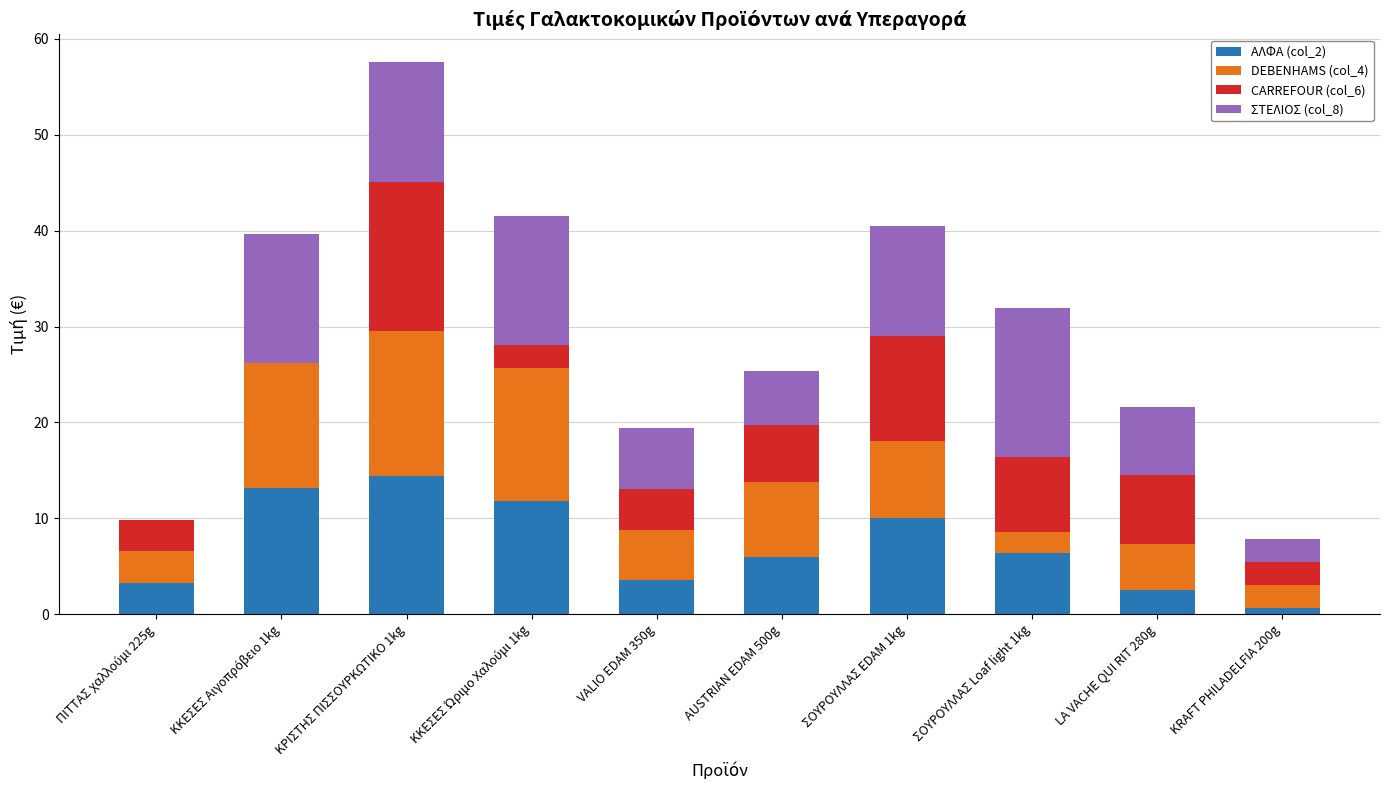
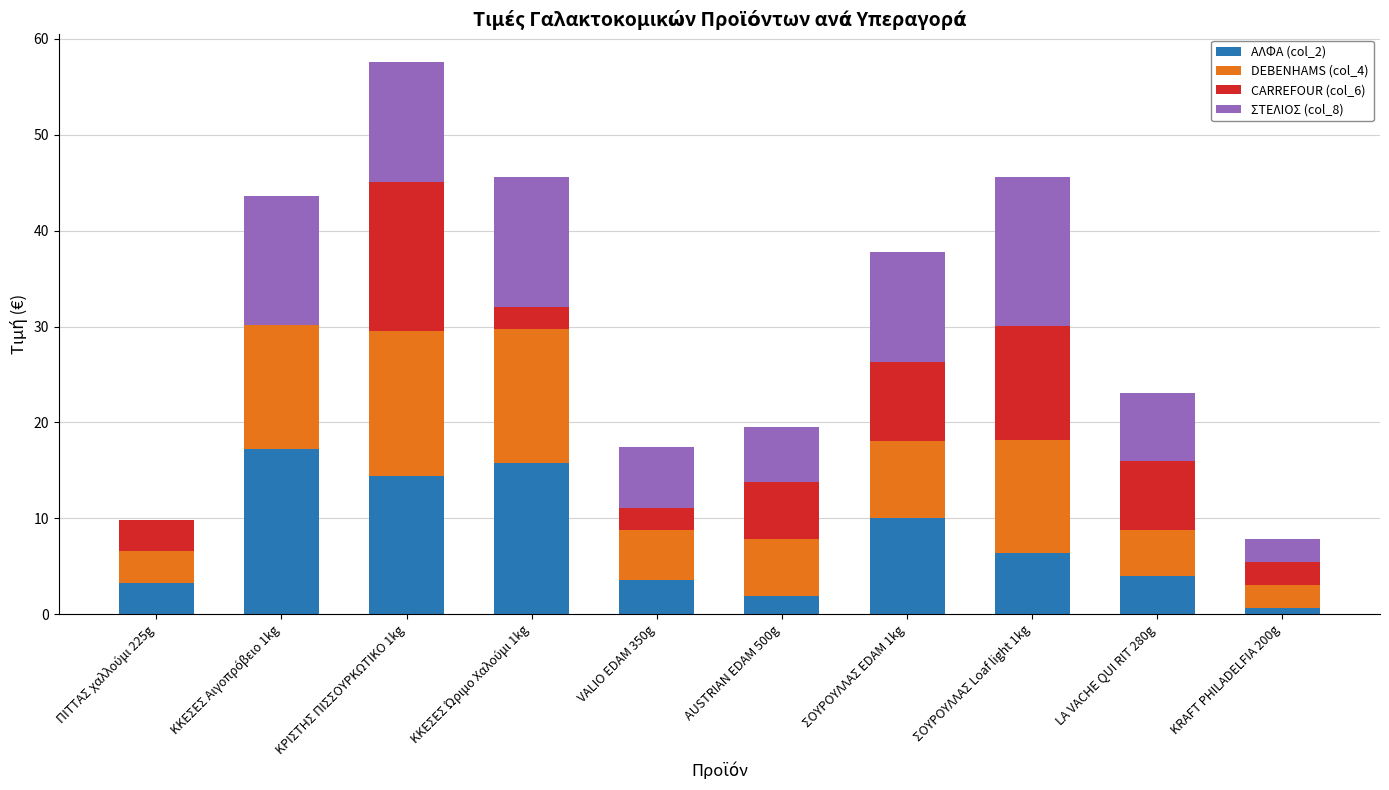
  {
    "ΑΛΦΑ (col_2)": {
      "ΠΙΤΤΑΣ χαλλούμι 225g": 3,
-     "ΚΚΕΣΕΣ Αιγοπρόβειο 1kg": 13,
+     "ΚΚΕΣΕΣ Αιγοπρόβειο 1kg": 17,
      "ΚΡΙΣΤΗΣ ΠΙΣΣΟΥΡΚΩΤΙΚΟ 1kg": 14,
-     "ΚΚΕΣΕΣ Ώριμο Χαλούμι 1kg": 12,
+     "ΚΚΕΣΕΣ Ώριμο Χαλούμι 1kg": 16,
      "VALIO EDAM 350g": 4,
-     "AUSTRIAN EDAM 500g": 6,
+     "AUSTRIAN EDAM 500g": 2,
      "ΣΟΥΡΟΥΛΛΑΣ EDAM 1kg": 10,
      "ΣΟΥΡΟΥΛΛΑΣ Loaf light 1kg": 6,
-     "LA VACHE QUI RIT 280g": 3,
+     "LA VACHE QUI RIT 280g": 4,
      "KRAFT PHILADELFIA 200g": 1
    },
    "DEBENHAMS (col_4)": {
      "ΠΙΤΤΑΣ χαλλούμι 225g": 3,
      "ΚΚΕΣΕΣ Αιγοπρόβειο 1kg": 13,
      "ΚΡΙΣΤΗΣ ΠΙΣΣΟΥΡΚΩΤΙΚΟ 1kg": 15,
      "ΚΚΕΣΕΣ Ώριμο Χαλούμι 1kg": 14,
      "VALIO EDAM 350g": 5,
-     "AUSTRIAN EDAM 500g": 8,
+     "AUSTRIAN EDAM 500g": 6,
      "ΣΟΥΡΟΥΛΛΑΣ EDAM 1kg": 8,
-     "ΣΟΥΡΟΥΛΛΑΣ Loaf light 1kg": 2,
+     "ΣΟΥΡΟΥΛΛΑΣ Loaf light 1kg": 12,
      "LA VACHE QUI RIT 280g": 5,
      "KRAFT PHILADELFIA 200g": 2
    },
    "CARREFOUR (col_6)": {
      "ΠΙΤΤΑΣ χαλλούμι 225g": 3,
      "ΚΚΕΣΕΣ Αιγοπρόβειο 1kg": 0,
      "ΚΡΙΣΤΗΣ ΠΙΣΣΟΥΡΚΩΤΙΚΟ 1kg": 16,
      "ΚΚΕΣΕΣ Ώριμο Χαλούμι 1kg": 2,
-     "VALIO EDAM 350g": 4,
+     "VALIO EDAM 350g": 2,
      "AUSTRIAN EDAM 500g": 6,
-     "ΣΟΥΡΟΥΛΛΑΣ EDAM 1kg": 11,
-     "ΣΟΥΡΟΥΛΛΑΣ Loaf light 1kg": 8,
+     "ΣΟΥΡΟΥΛΛΑΣ EDAM 1kg": 8,
+     "ΣΟΥΡΟΥΛΛΑΣ Loaf light 1kg": 12,
      "LA VACHE QUI RIT 280g": 7,
      "KRAFT PHILADELFIA 200g": 2
    },
    "ΣΤΕΛΙΟΣ (col_8)": {
      "ΠΙΤΤΑΣ χαλλούμι 225g": 0,
      "ΚΚΕΣΕΣ Αιγοπρόβειο 1kg": 13,
      "ΚΡΙΣΤΗΣ ΠΙΣΣΟΥΡΚΩΤΙΚΟ 1kg": 13,
      "ΚΚΕΣΕΣ Ώριμο Χαλούμι 1kg": 13,
      "VALIO EDAM 350g": 6,
      "AUSTRIAN EDAM 500g": 6,
      "ΣΟΥΡΟΥΛΛΑΣ EDAM 1kg": 12,
      "ΣΟΥΡΟΥΛΛΑΣ Loaf light 1kg": 16,
      "LA VACHE QUI RIT 280g": 7,
      "KRAFT PHILADELFIA 200g": 2
    }
  }
